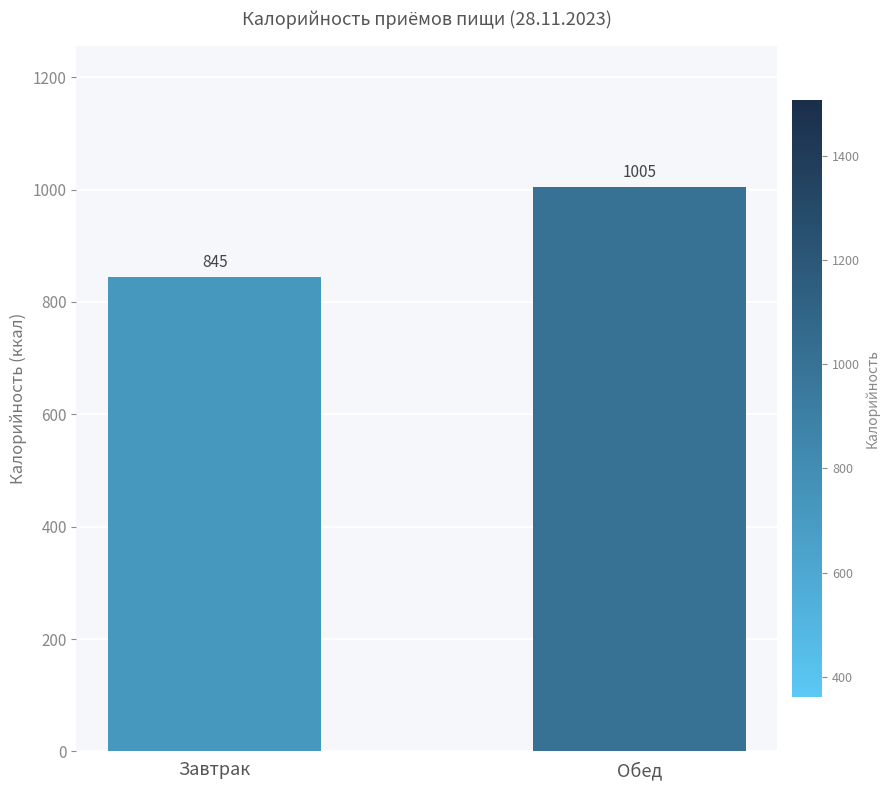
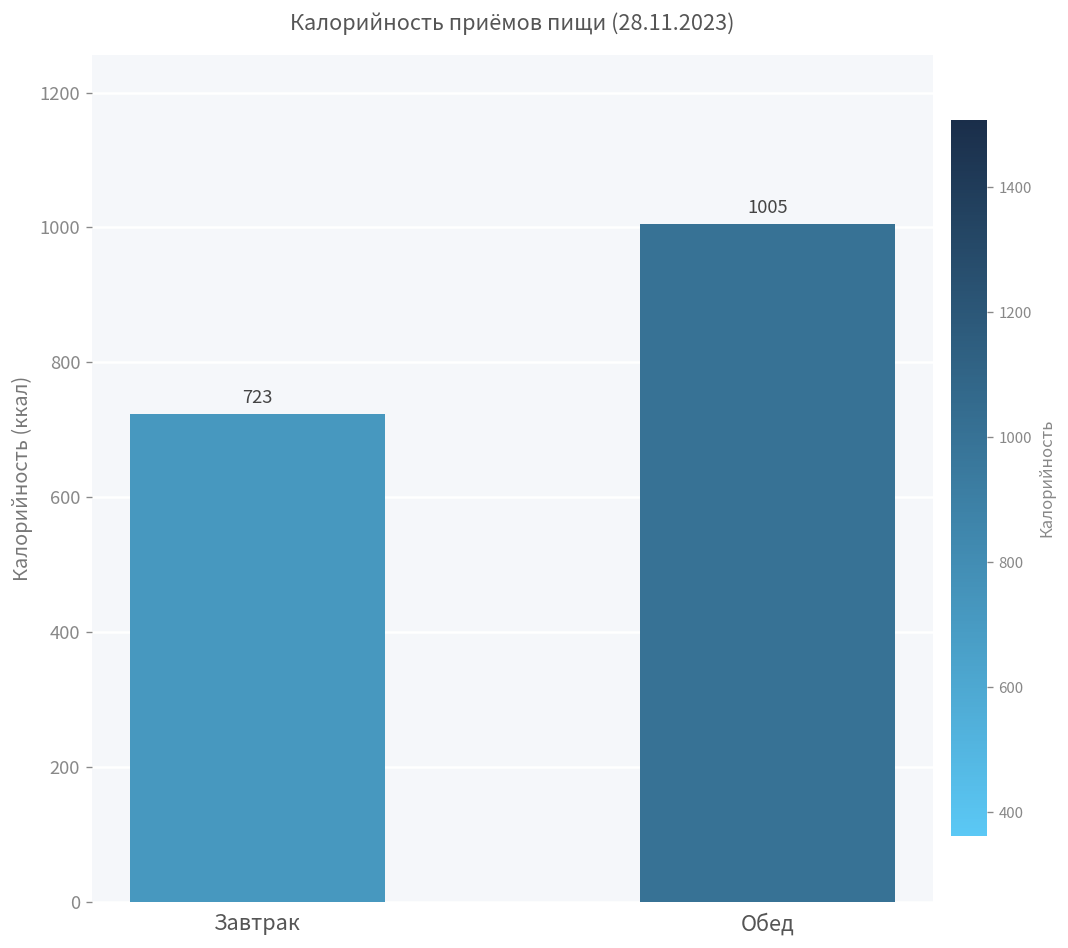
  {
-   "Завтрак": 845,
+   "Завтрак": 723,
    "Обед": 1005
  }
